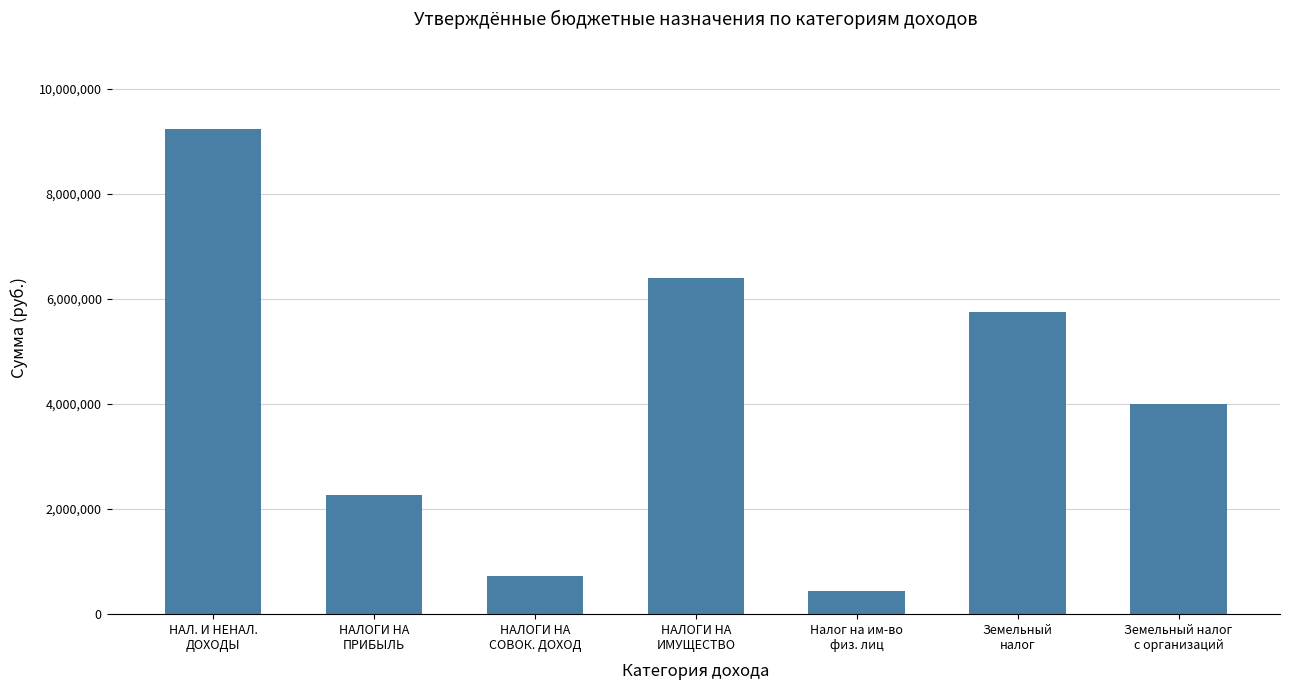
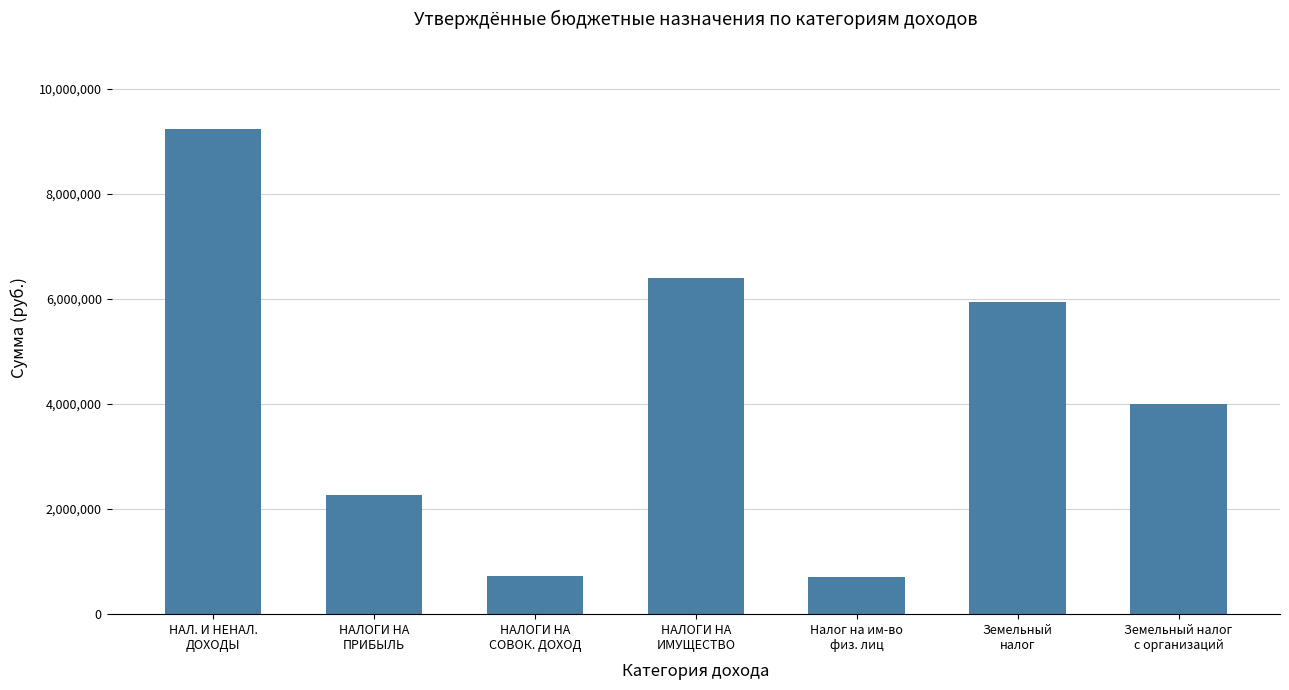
  {
    "НАЛ. И НЕНАЛ. ДОХОДЫ": "9,200,000",
    "НАЛОГИ НА ПРИБЫЛЬ": "2,300,000",
    "НАЛОГИ НА СОВОК. ДОХОД": "700,000",
    "НАЛОГИ НА ИМУЩЕСТВО": "6,400,000",
-   "Налог на им-во физ. лиц": "400,000",
-   "Земельный налог": "5,700,000",
+   "Налог на им-во физ. лиц": "700,000",
+   "Земельный налог": "6,000,000",
    "Земельный налог с организаций": "4,000,000"
  }
